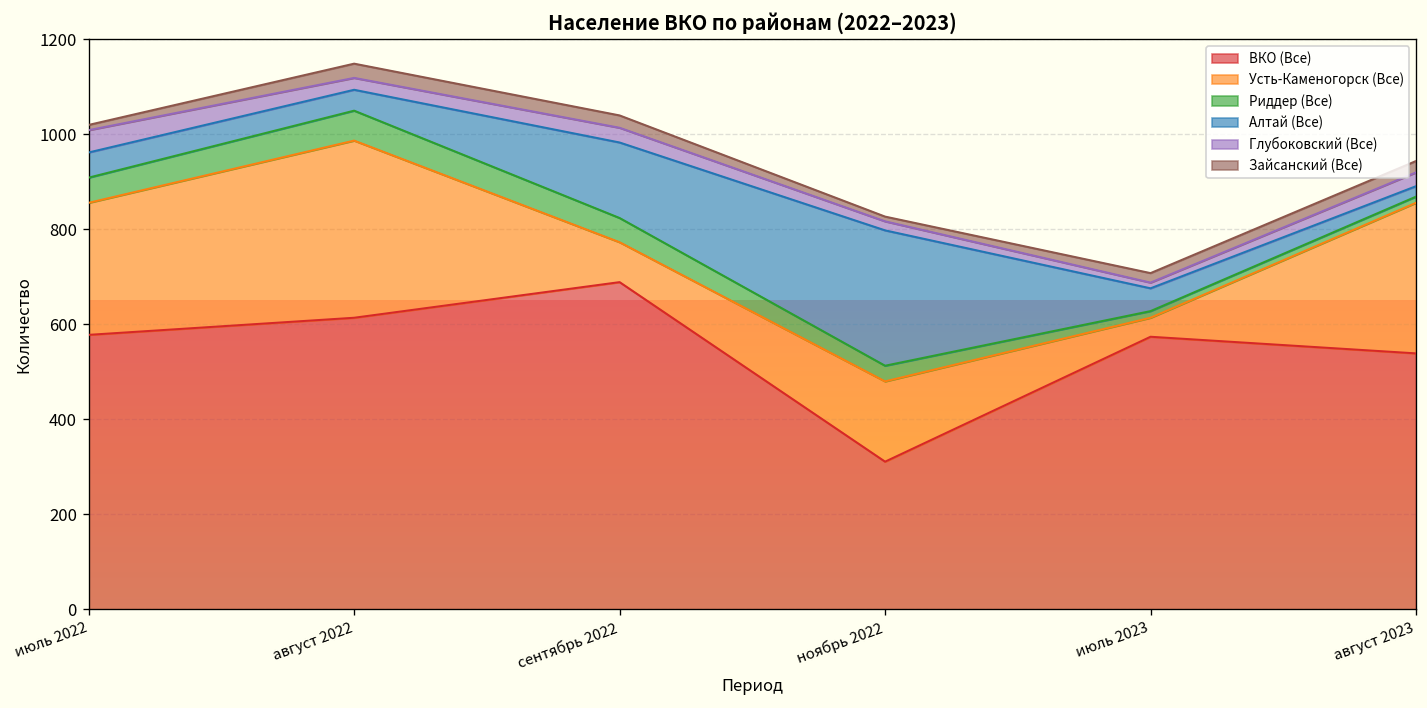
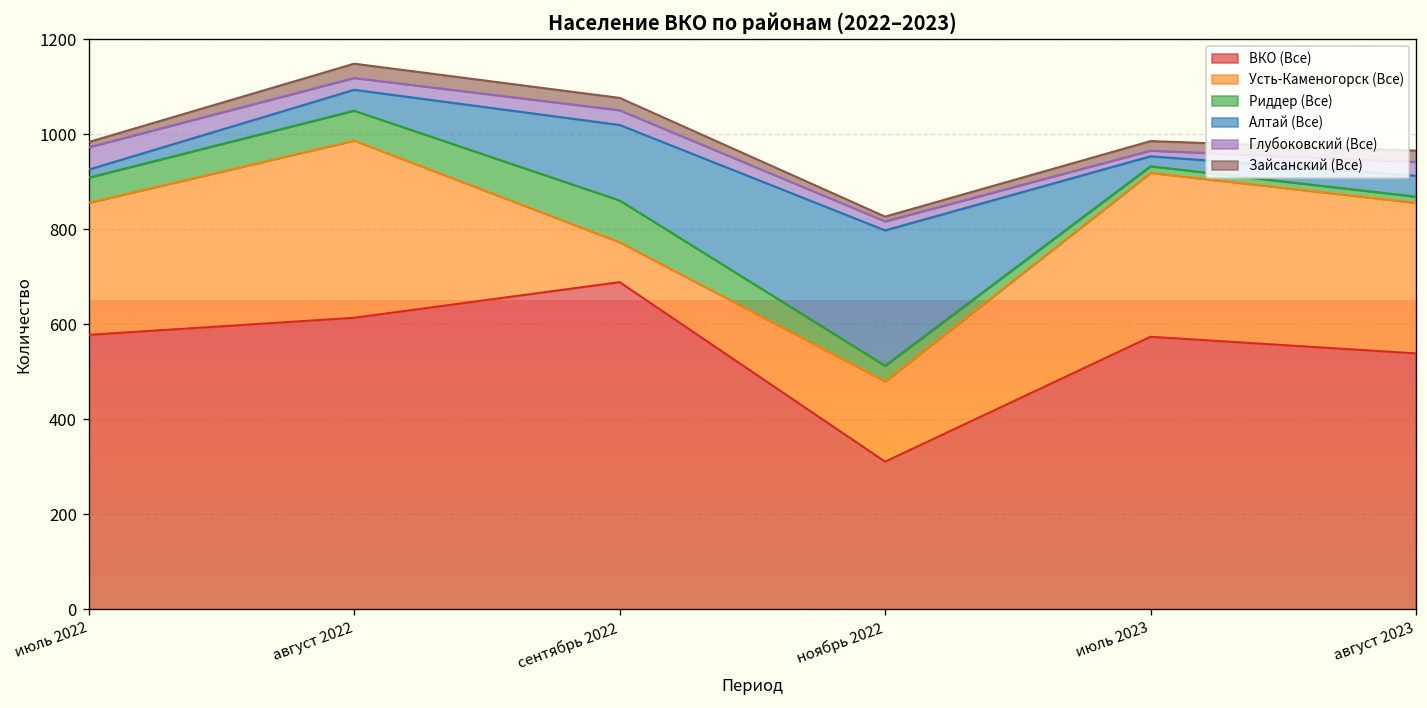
  {
    "ВКО (Все)": {
      "июль 2022": 580,
      "август 2022": 610,
      "сентябрь 2022": 690,
      "ноябрь 2022": 310,
      "июль 2023": 570,
      "август 2023": 540
    },
    "Усть-Каменогорск (Все)": {
      "июль 2022": 280,
      "август 2022": 370,
      "сентябрь 2022": 80,
      "ноябрь 2022": 170,
-     "июль 2023": 40,
+     "июль 2023": 350,
      "август 2023": 320
    },
    "Риддер (Все)": {
      "июль 2022": 50,
      "август 2022": 60,
-     "сентябрь 2022": 50,
+     "сентябрь 2022": 90,
      "ноябрь 2022": 30,
      "июль 2023": 10,
      "август 2023": 10
    },
    "Алтай (Все)": {
-     "июль 2022": 50,
+     "июль 2022": 20,
      "август 2022": 40,
      "сентябрь 2022": 160,
      "ноябрь 2022": 290,
-     "июль 2023": 50,
-     "август 2023": 20
+     "июль 2023": 20,
+     "август 2023": 40
    },
    "Глубоковский (Все)": {
      "июль 2022": 50,
      "август 2022": 30,
      "сентябрь 2022": 30,
      "ноябрь 2022": 20,
      "июль 2023": 10,
      "август 2023": 30
    },
    "Зайсанский (Все)": {
      "июль 2022": 10,
      "август 2022": 30,
      "сентябрь 2022": 30,
      "ноябрь 2022": 10,
      "июль 2023": 20,
      "август 2023": 20
    }
  }
